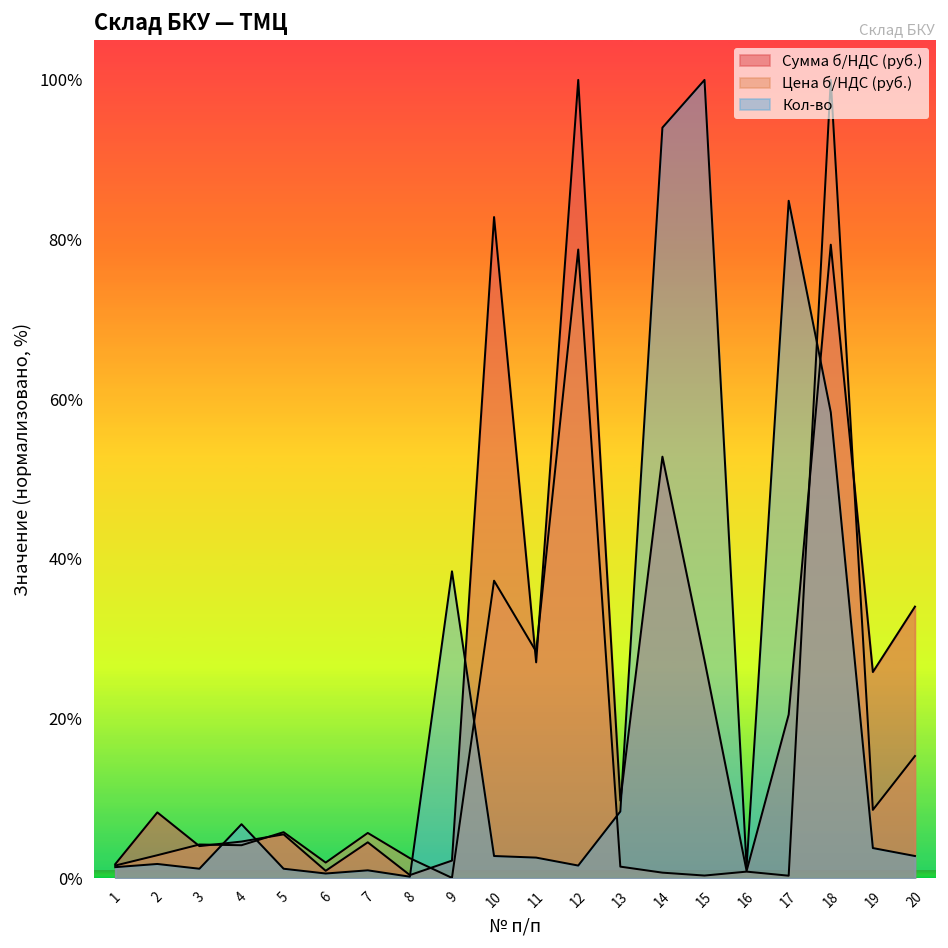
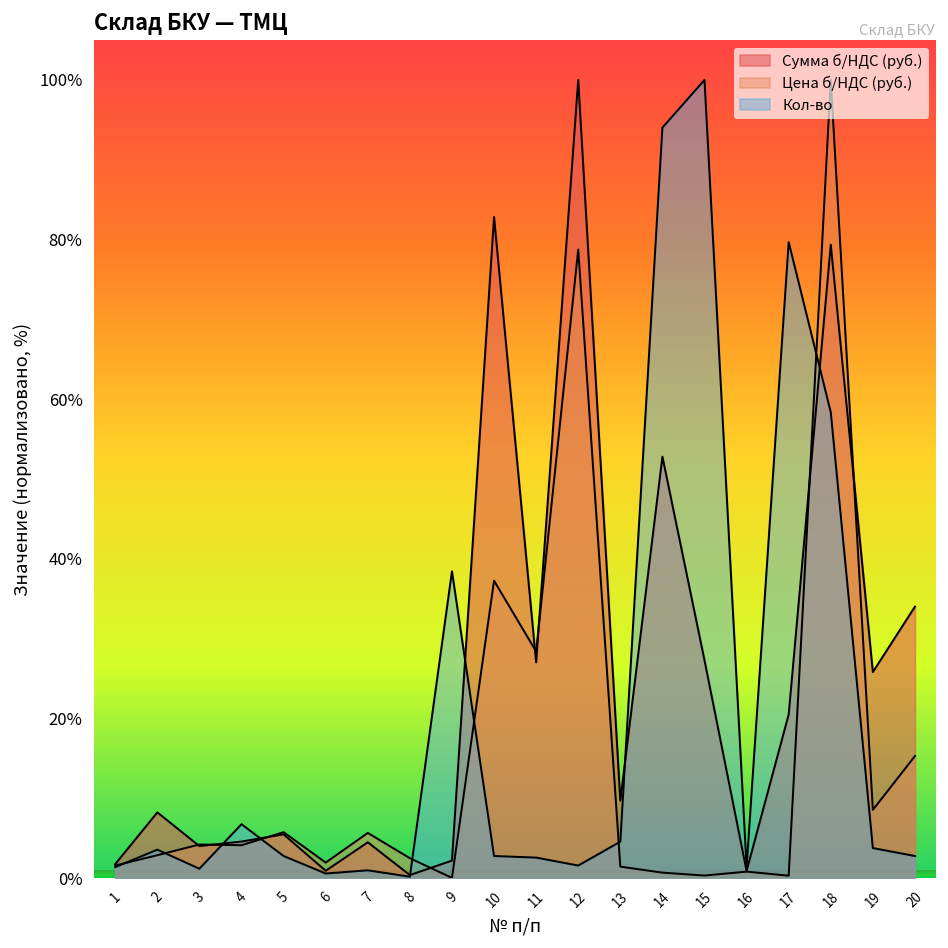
  {
    "Кол-во": {
-     "2": "2%",
+     "2": "4%",
      "3": "1%",
      "4": "7%",
-     "5": "1%",
+     "5": "3%",
      "7": "1%",
      "9": "38%",
      "10": "3%",
      "11": "3%",
      "12": "2%",
-     "13": "8%",
+     "13": "5%",
      "14": "94%",
      "15": "100%",
      "16": "1%",
-     "17": "85%",
+     "17": "80%",
      "18": "58%",
      "19": "4%",
      "20": "3%"
    }
  }
